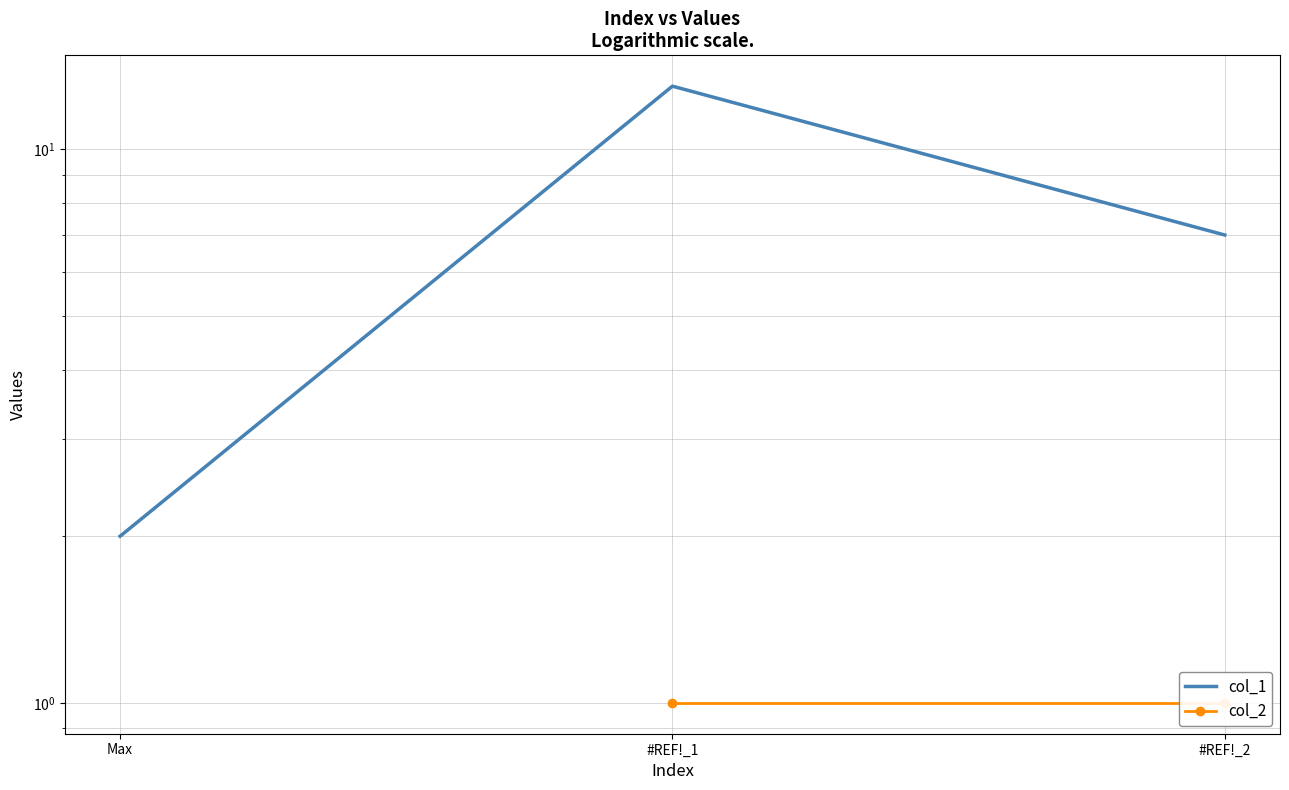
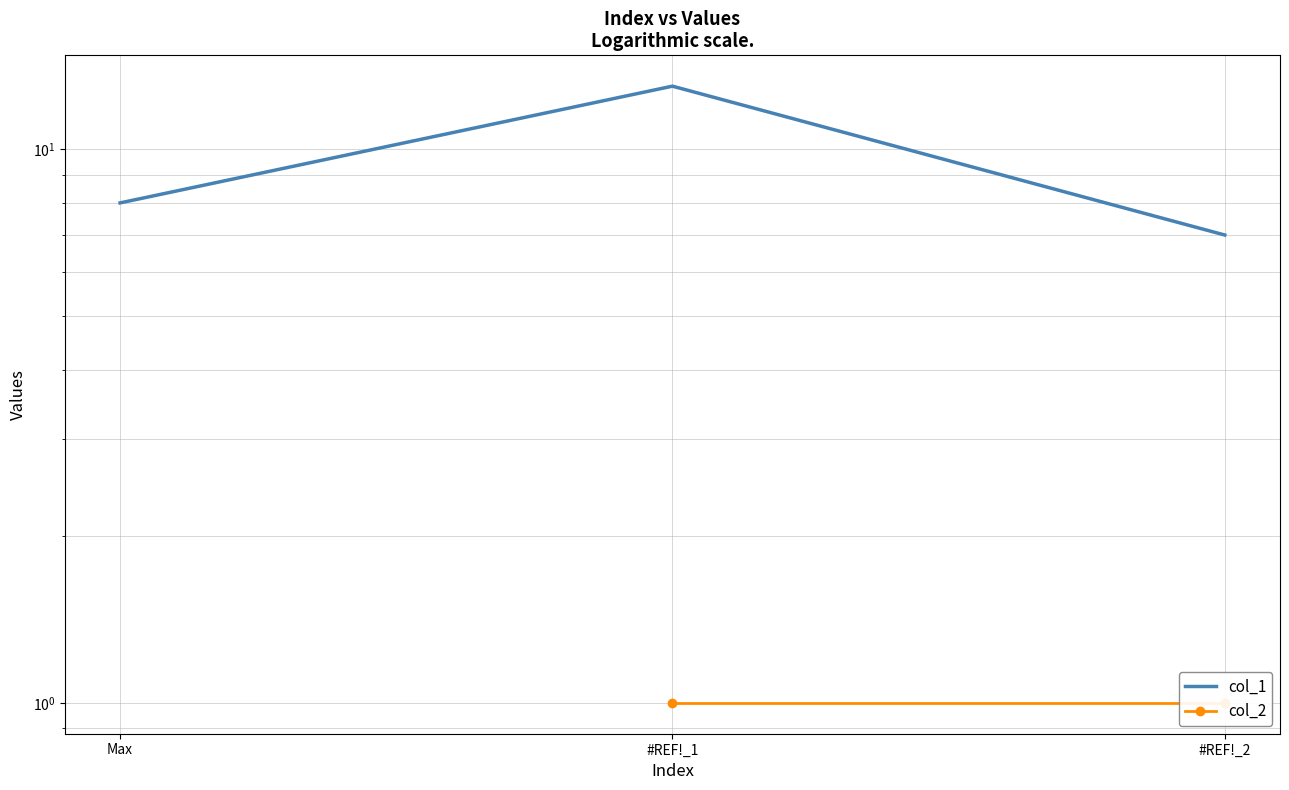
  {
    "col_1": {
-     "Max": 2,
+     "Max": 8,
      "#REF!_1": 13,
      "#REF!_2": 7
    },
    "col_2": {
      "#REF!_1": 1
    }
  }
